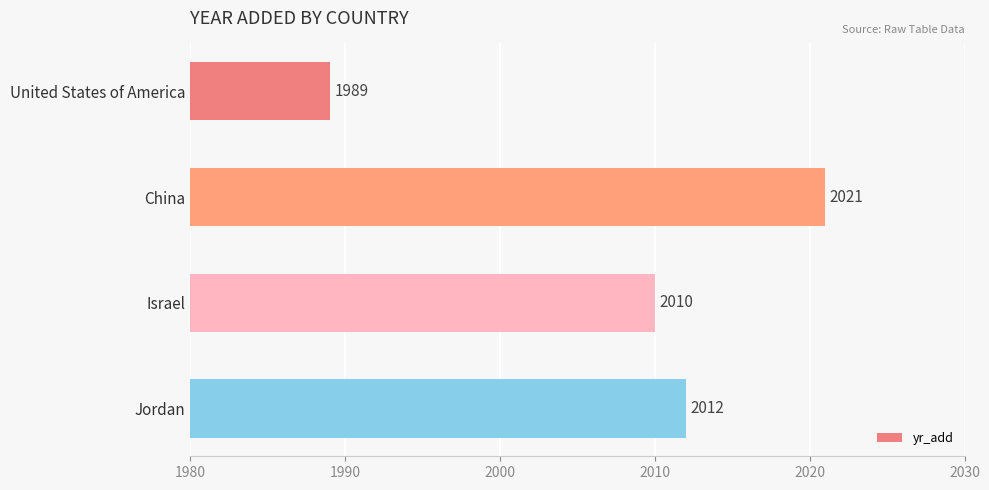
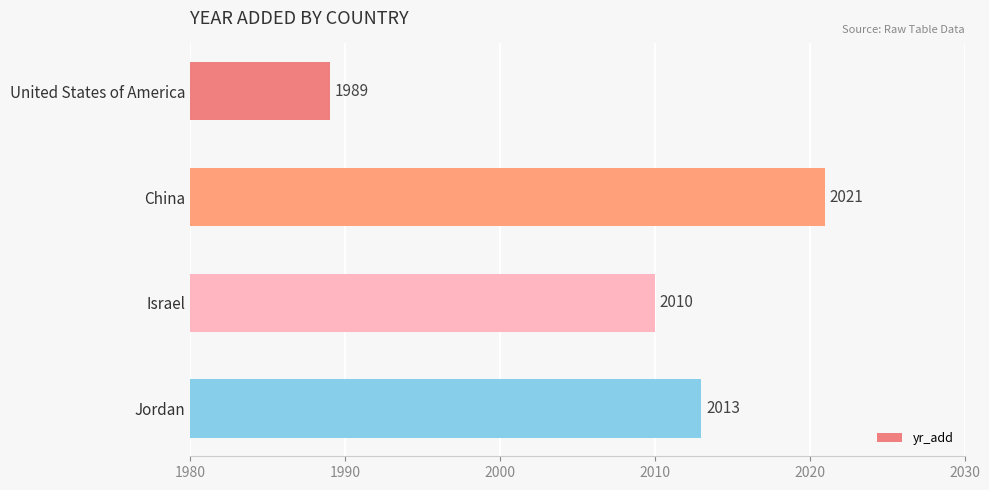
  {
    "United States of America": 1989,
    "China": 2021,
    "Israel": 2010,
-   "Jordan": 2012
+   "Jordan": 2013
  }
